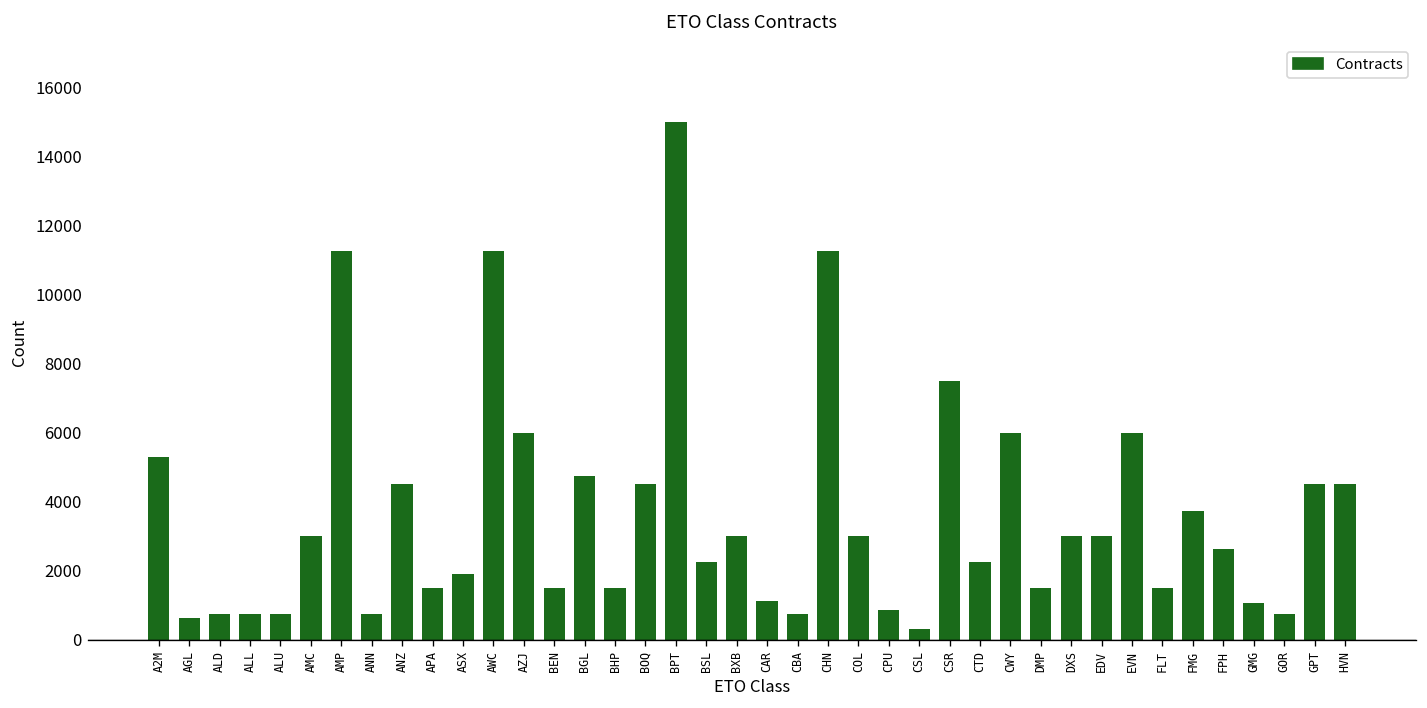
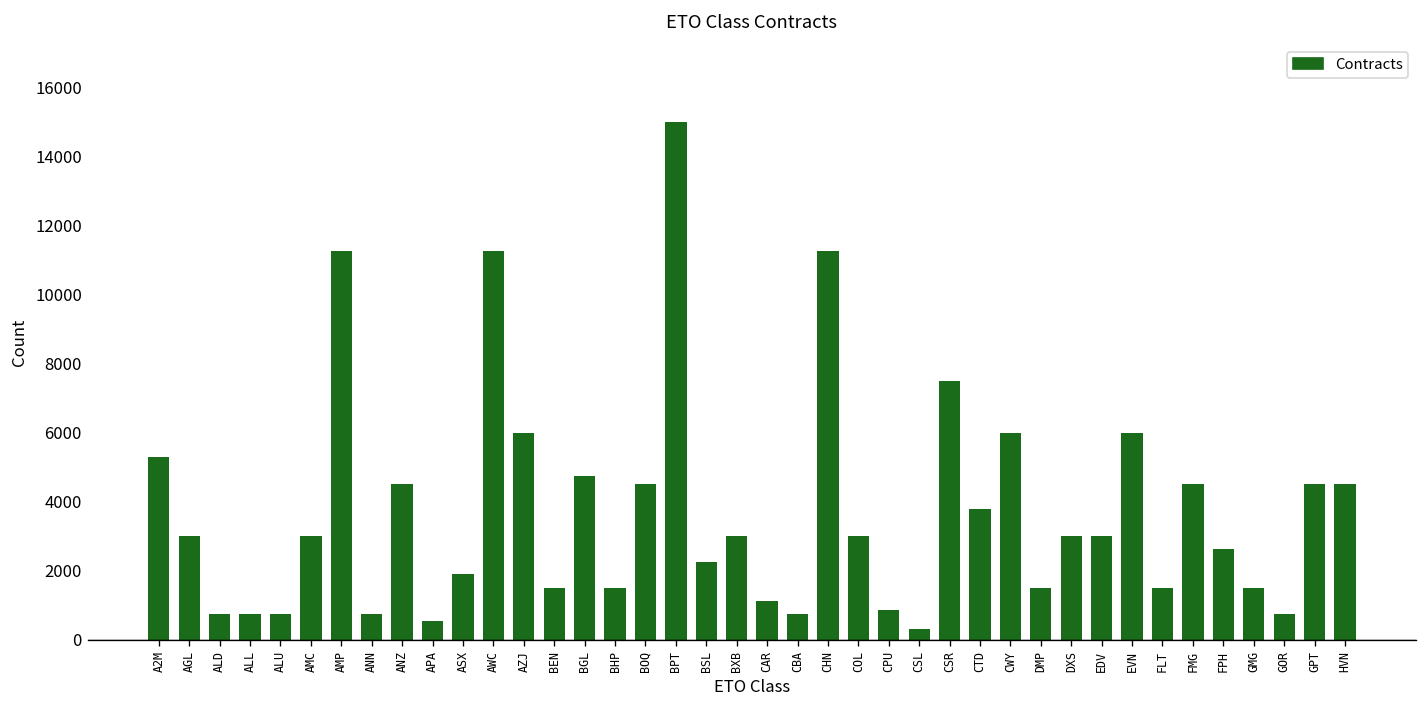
  {
    "A2M": 5300,
-   "AGL": 600,
+   "AGL": 3000,
    "ALD": 800,
    "ALL": 800,
    "ALU": 800,
    "AMC": 3000,
    "AMP": 11300,
    "ANN": 800,
    "ANZ": 4500,
-   "APA": 1500,
+   "APA": 600,
    "ASX": 1900,
    "AWC": 11300,
    "AZJ": 6000,
    "BEN": 1500,
    "BGL": 4700,
    "BHP": 1500,
    "BOQ": 4500,
    "BPT": 15000,
    "BSL": 2300,
    "BXB": 3000,
    "CAR": 1100,
    "CBA": 800,
    "CHN": 11300,
    "COL": 3000,
    "CPU": 900,
    "CSL": 300,
    "CSR": 7500,
-   "CTD": 2300,
+   "CTD": 3800,
    "CWY": 6000,
    "DMP": 1500,
    "DXS": 3000,
    "EDV": 3000,
    "EVN": 6000,
    "FLT": 1500,
-   "FMG": 3700,
+   "FMG": 4500,
    "FPH": 2600,
-   "GMG": 1100,
+   "GMG": 1500,
    "GOR": 800,
    "GPT": 4500,
    "HVN": 4500
  }
